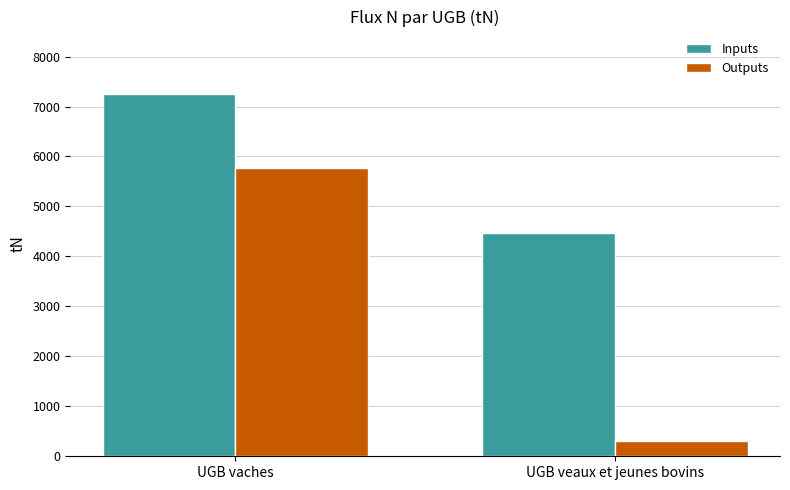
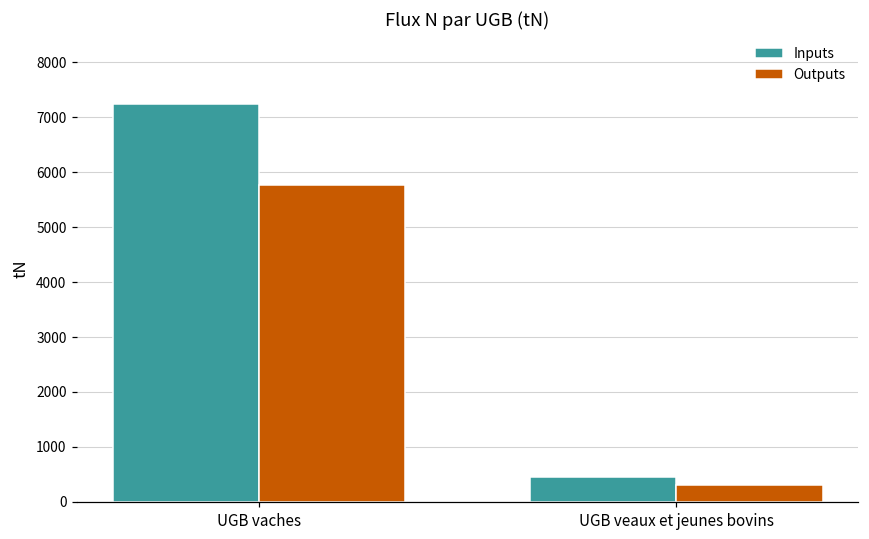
  {
    "Inputs": {
      "UGB vaches": 7200,
-     "UGB veaux et jeunes bovins": 4500
+     "UGB veaux et jeunes bovins": 500
    },
    "Outputs": {
      "UGB vaches": 5800,
      "UGB veaux et jeunes bovins": 300
    }
  }
